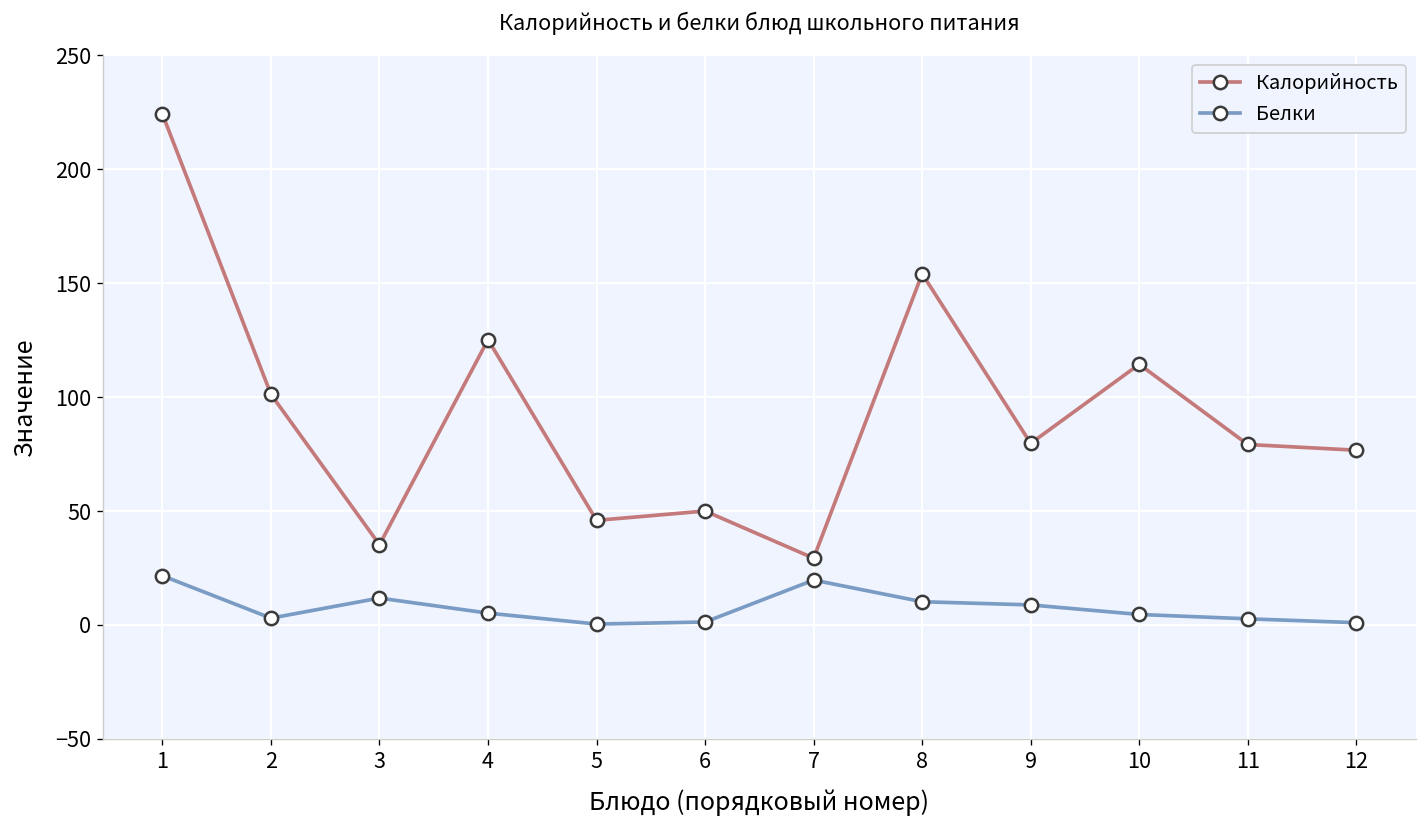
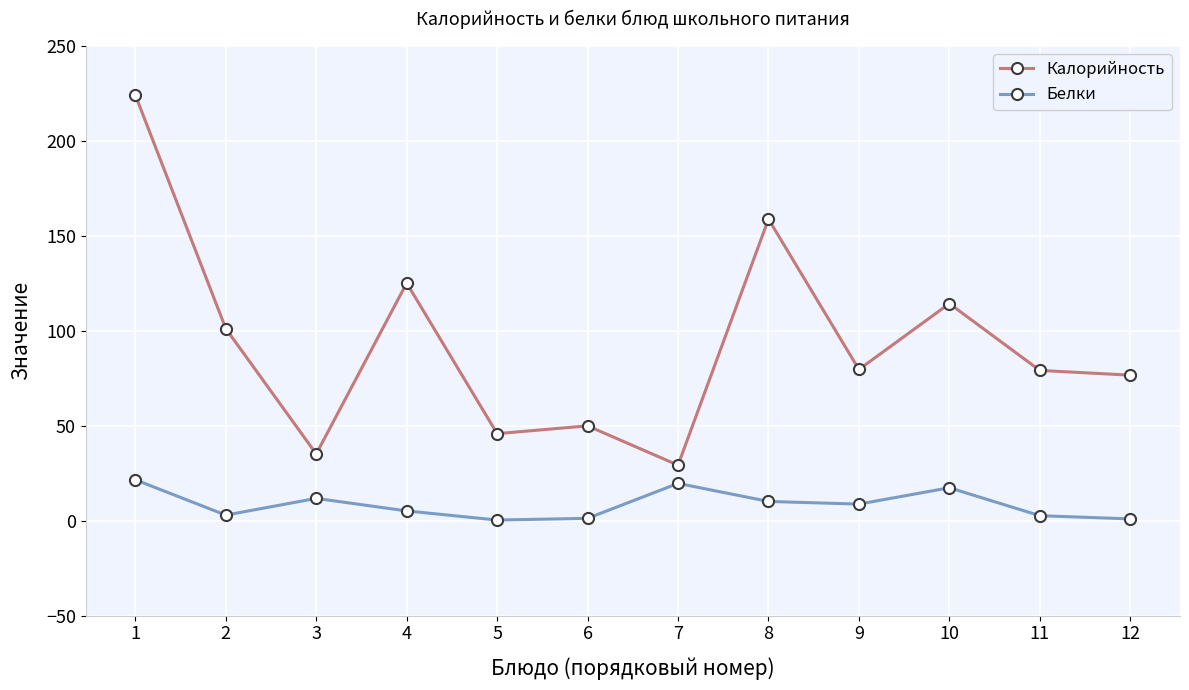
  {
    "Калорийность": {
      "1": 224,
      "2": 101,
      "3": 35,
      "4": 125,
      "5": 46,
      "6": 50,
      "7": 29,
-     "8": 154,
+     "8": 159,
      "9": 80,
      "10": 114,
      "11": 79,
      "12": 77
    },
    "Белки": {
      "1": 22,
      "2": 3,
      "3": 12,
      "4": 5,
      "5": 0,
      "6": 1,
      "7": 20,
      "8": 10,
      "9": 9,
-     "10": 5,
+     "10": 17,
      "11": 3,
      "12": 1
    }
  }
